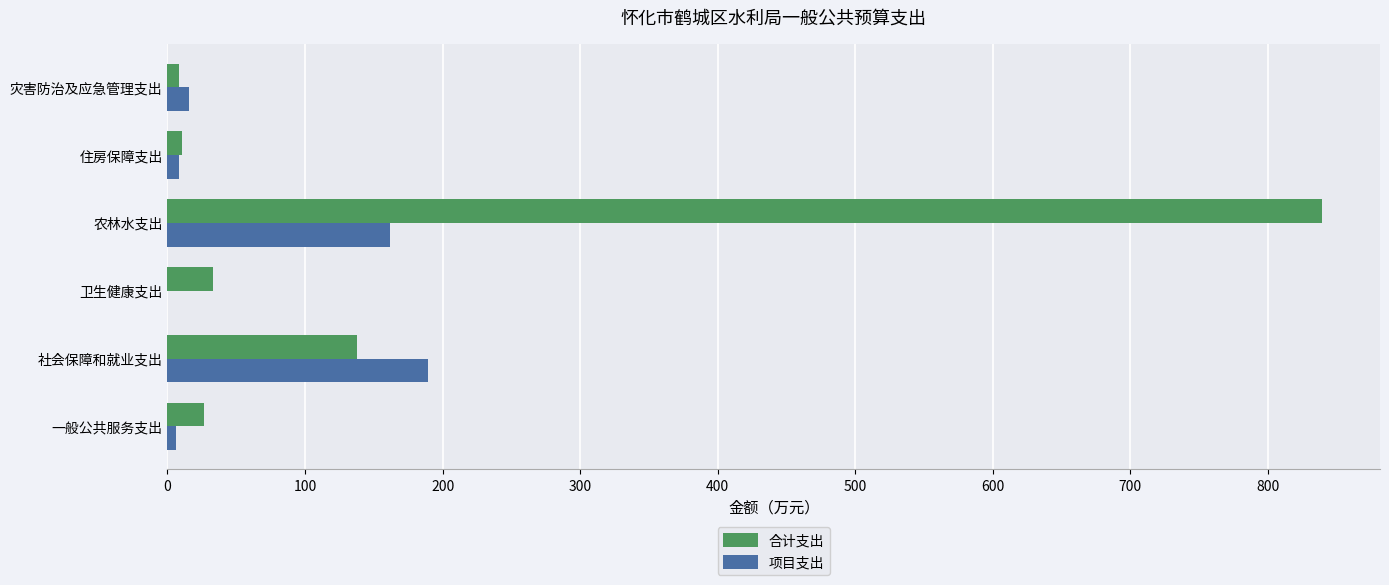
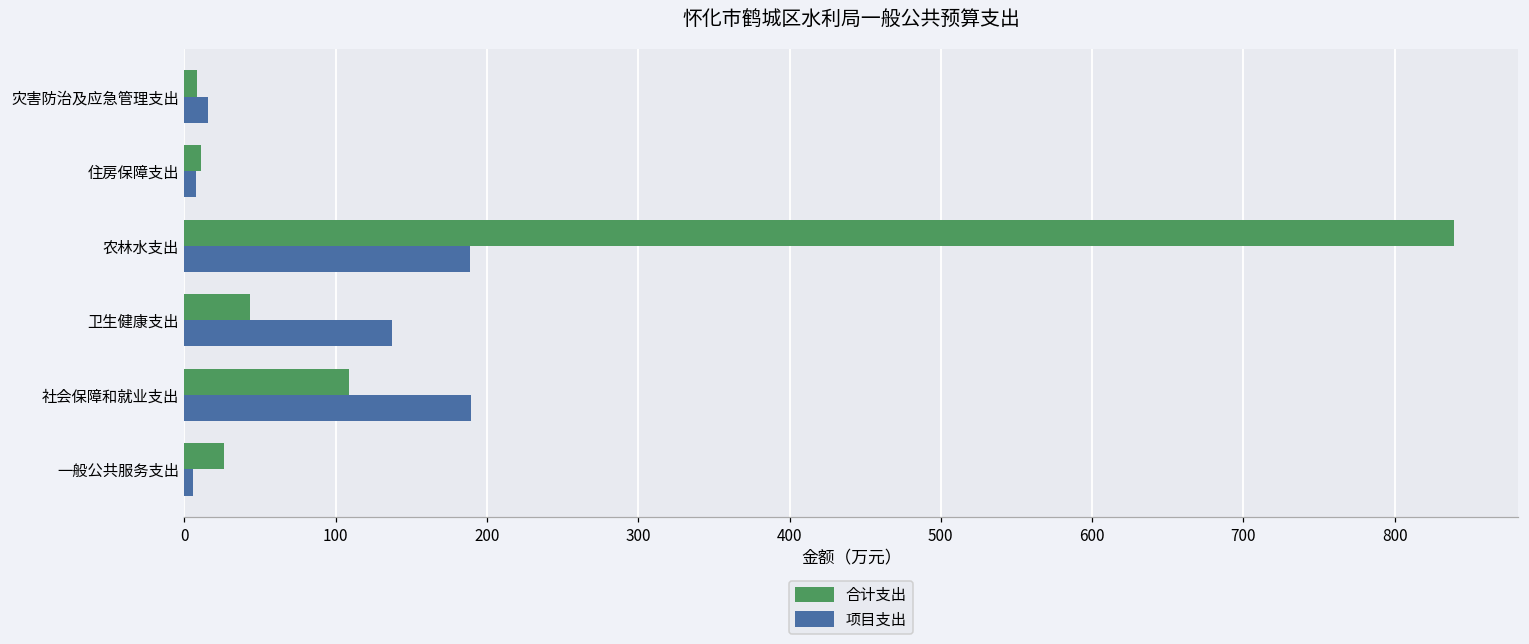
  {
    "合计支出": {
      "灾害防治及应急管理支出": 8,
      "住房保障支出": 11,
      "农林水支出": 839,
-     "卫生健康支出": 33,
-     "社会保障和就业支出": 137,
+     "卫生健康支出": 44,
+     "社会保障和就业支出": 109,
      "一般公共服务支出": 26
    },
    "项目支出": {
      "灾害防治及应急管理支出": 16,
      "住房保障支出": 8,
-     "农林水支出": 162,
-     "卫生健康支出": 0,
+     "农林水支出": 189,
+     "卫生健康支出": 137,
      "社会保障和就业支出": 190,
      "一般公共服务支出": 6
    }
  }
